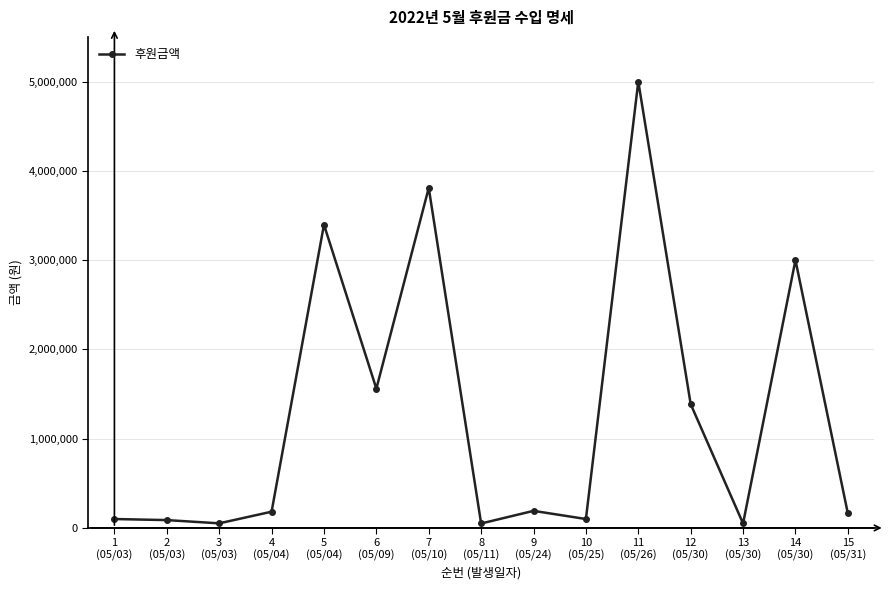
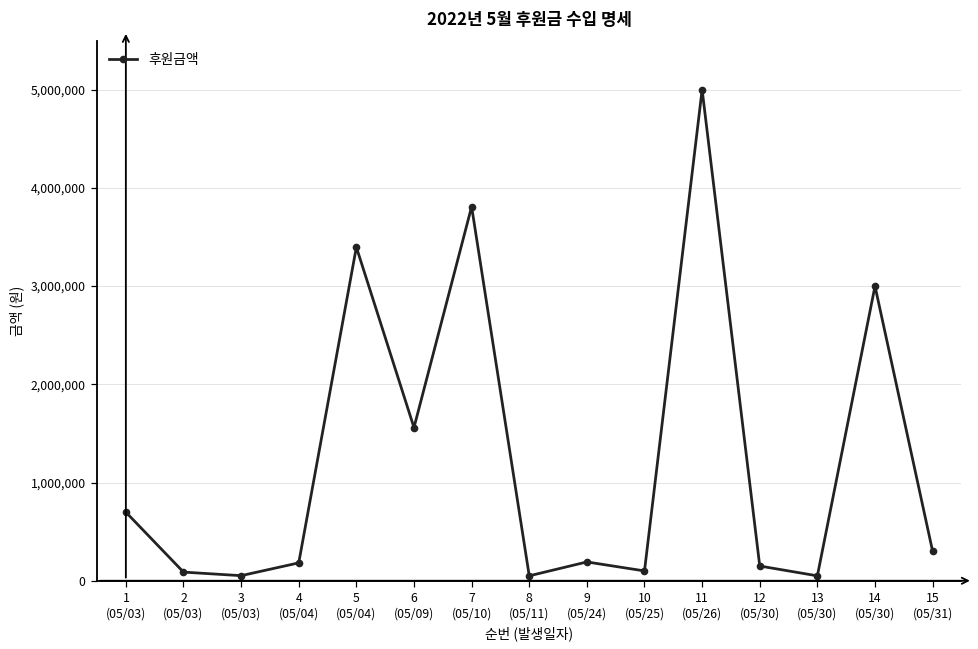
  {
-   "1 (05/03)": "100,000",
+   "1 (05/03)": "700,000",
    "2 (05/03)": "100,000",
    "3 (05/03)": "100,000",
    "4 (05/04)": "200,000",
    "5 (05/04)": "3,400,000",
    "6 (05/09)": "1,600,000",
    "7 (05/10)": "3,800,000",
    "8 (05/11)": "100,000",
    "9 (05/24)": "200,000",
    "10 (05/25)": "100,000",
    "11 (05/26)": "5,000,000",
-   "12 (05/30)": "1,400,000",
+   "12 (05/30)": "200,000",
    "13 (05/30)": "100,000",
    "14 (05/30)": "3,000,000",
-   "15 (05/31)": "200,000"
+   "15 (05/31)": "300,000"
  }
